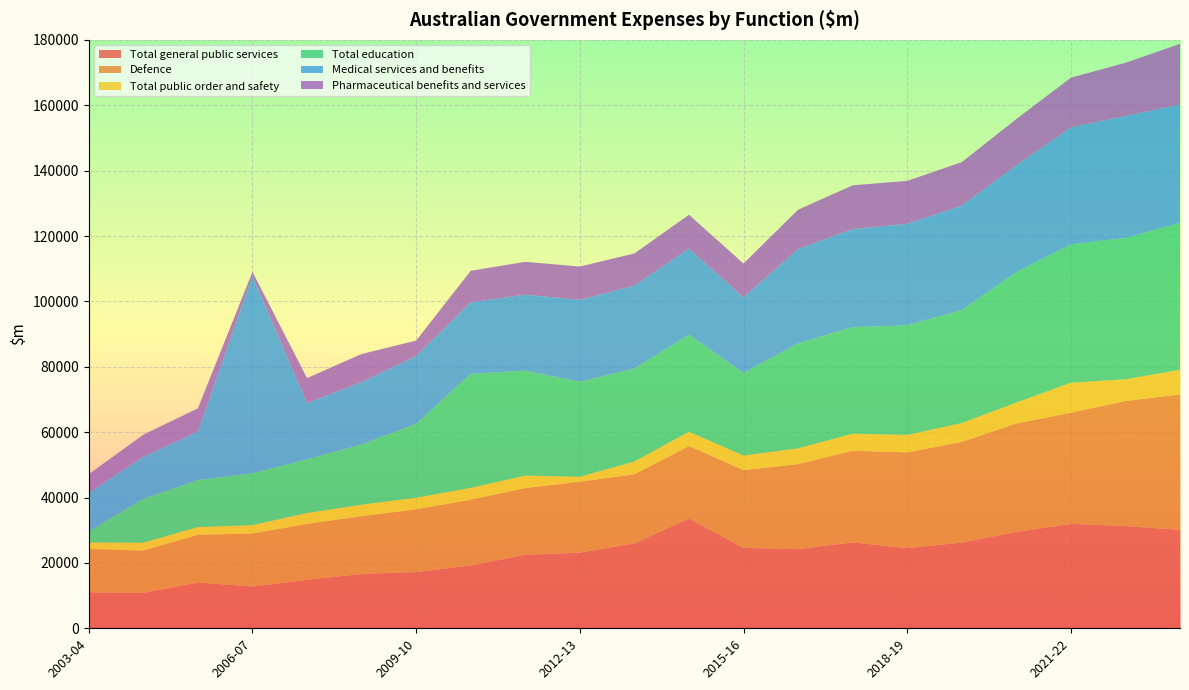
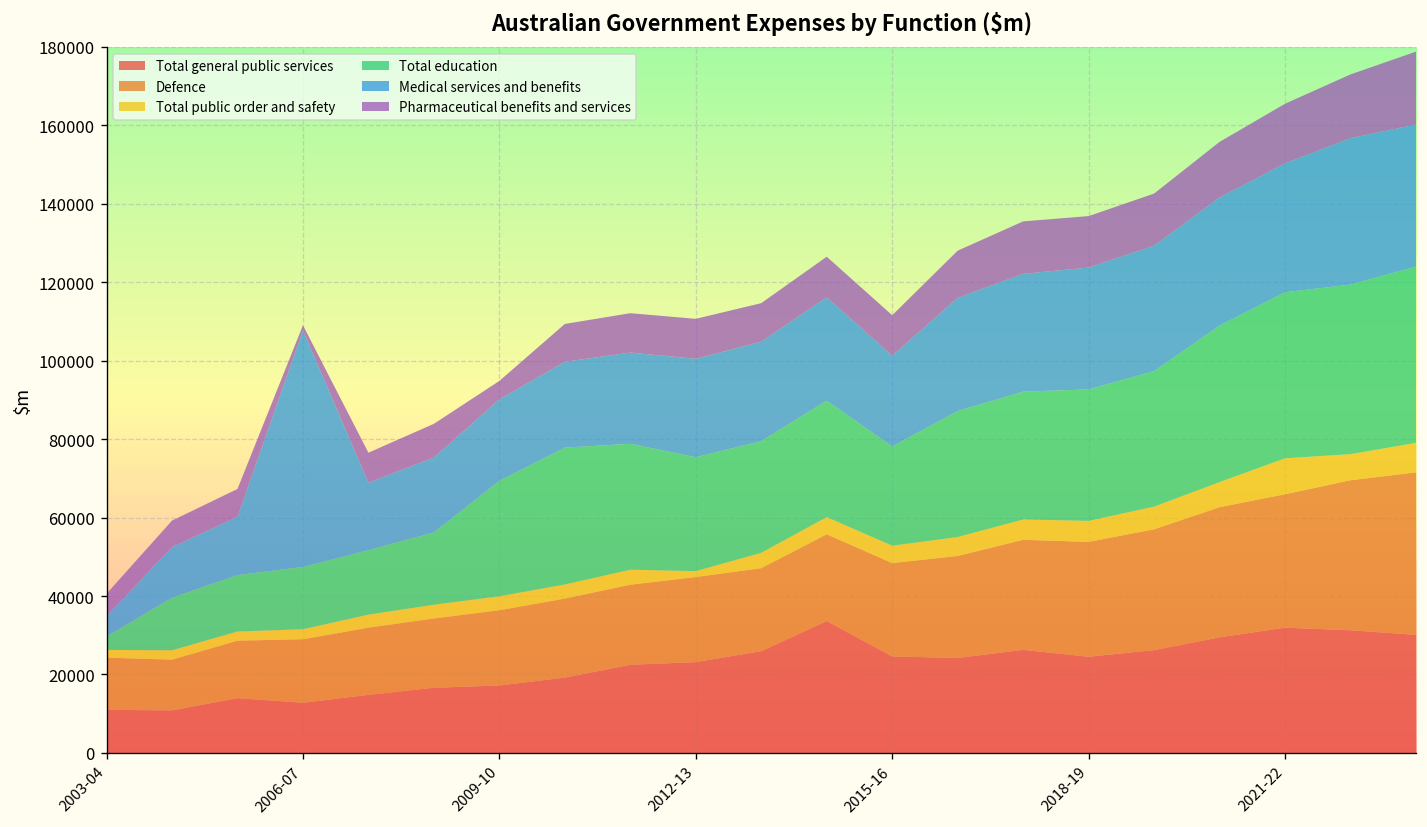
  {
    "Total public order and safety": {
      "2003-04": 2000,
      "2006-07": 3000,
      "2009-10": 4000,
      "2012-13": 2000,
      "2015-16": 4000,
      "2018-19": 5000,
      "2021-22": 9000
    },
    "Total education": {
      "2003-04": 3000,
      "2006-07": 16000,
-     "2009-10": 23000,
+     "2009-10": 29000,
      "2012-13": 29000,
      "2015-16": 25000,
      "2018-19": 34000,
      "2021-22": 42000
    },
    "Medical services and benefits": {
-     "2003-04": 12000,
+     "2003-04": 5000,
      "2006-07": 60000,
      "2009-10": 21000,
      "2012-13": 25000,
      "2015-16": 23000,
      "2018-19": 31000,
-     "2021-22": 36000
+     "2021-22": 33000
    },
    "Pharmaceutical benefits and services": {
      "2003-04": 6000,
      "2006-07": 1000,
      "2009-10": 5000,
      "2012-13": 10000,
      "2015-16": 10000,
      "2018-19": 13000,
      "2021-22": 15000
    }
  }
